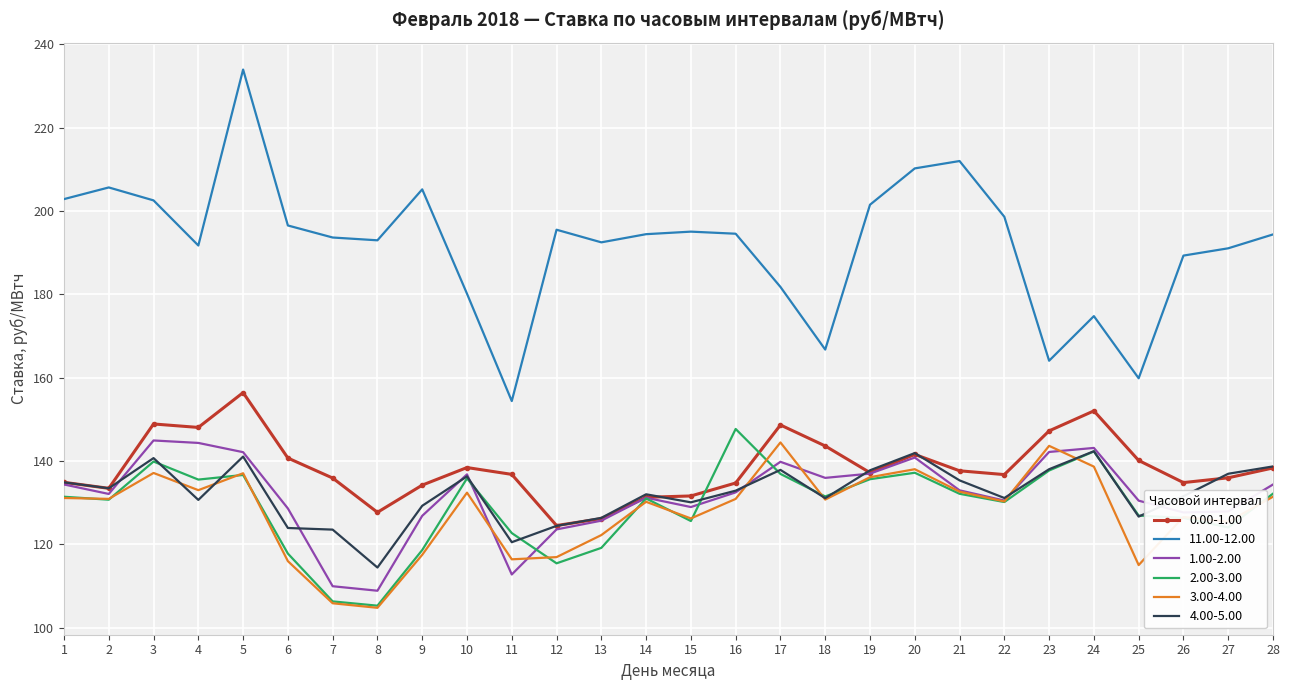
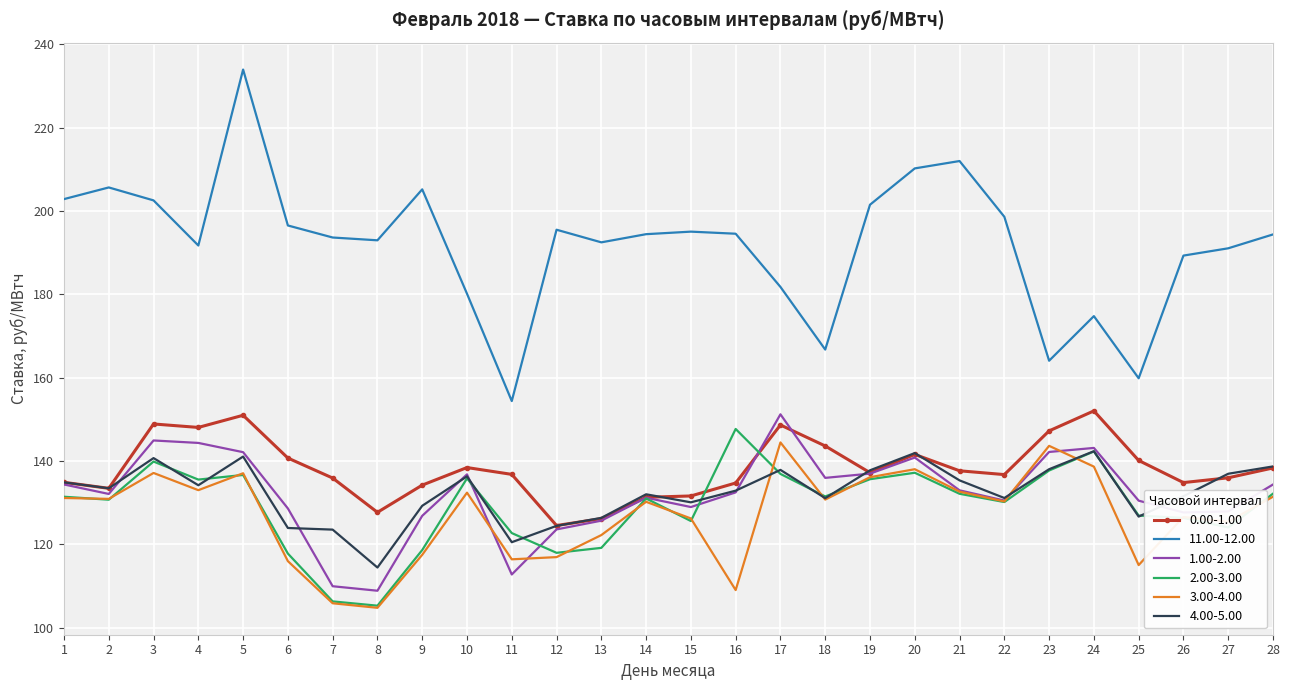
  {
    "0.00-1.00": {
      "3": 149,
      "4": 148,
-     "5": 156,
+     "5": 151,
      "6": 141,
      "7": 136,
      "8": 128,
      "9": 134,
      "10": 138,
      "11": 137,
      "15": 132,
      "16": 135,
      "17": 149,
      "18": 144,
      "21": 138,
      "22": 137,
      "23": 147,
      "24": 152,
      "25": 140,
      "26": 135,
      "27": 136
    },
    "11.00-12.00": {
      "1": 203,
      "2": 206,
      "3": 203,
      "4": 192,
      "5": 234,
      "6": 197,
      "7": 194,
      "8": 193,
      "9": 205,
      "10": 180,
      "11": 154,
      "12": 196,
      "13": 193,
      "14": 194,
      "15": 195,
      "16": 195,
      "17": 182,
      "18": 167,
      "19": 202,
      "20": 210,
      "21": 212,
      "22": 199,
      "23": 164,
      "24": 175,
      "25": 160,
      "26": 189,
      "27": 191,
      "28": 194
    },
    "1.00-2.00": {
      "2": 132,
      "3": 145,
      "4": 144,
      "5": 142,
      "6": 129,
      "7": 110,
      "8": 109,
      "9": 127,
      "11": 113,
      "12": 124,
      "15": 129,
-     "17": 140,
+     "17": 151,
      "18": 136,
      "20": 141,
      "23": 142,
      "24": 143,
      "25": 130,
      "28": 134
    },
    "2.00-3.00": {
      "3": 140,
      "4": 136,
      "6": 118,
      "9": 119,
      "11": 123,
-     "12": 115,
+     "12": 118,
      "13": 119,
      "16": 148,
      "17": 137,
      "20": 137,
      "28": 132
    },
    "3.00-4.00": {
      "3": 137,
      "4": 133,
      "6": 116,
      "9": 117,
      "10": 132,
      "11": 116,
      "12": 117,
      "13": 122,
      "14": 130,
-     "16": 131,
+     "16": 109,
      "17": 144,
      "20": 138,
      "23": 144,
      "24": 139,
      "25": 115,
      "28": 131
    },
    "4.00-5.00": {
      "3": 141,
-     "4": 131,
+     "4": 134,
      "5": 141,
      "6": 124,
      "7": 124,
      "8": 114,
      "9": 129,
      "11": 121,
      "14": 132,
      "15": 130,
      "17": 138,
      "21": 135,
      "27": 137
    }
  }
